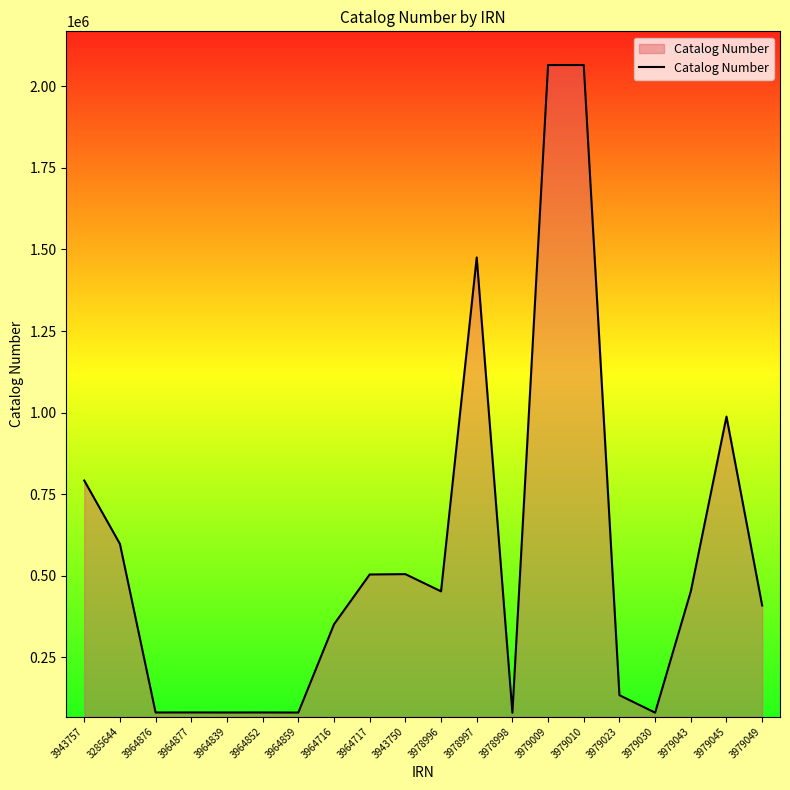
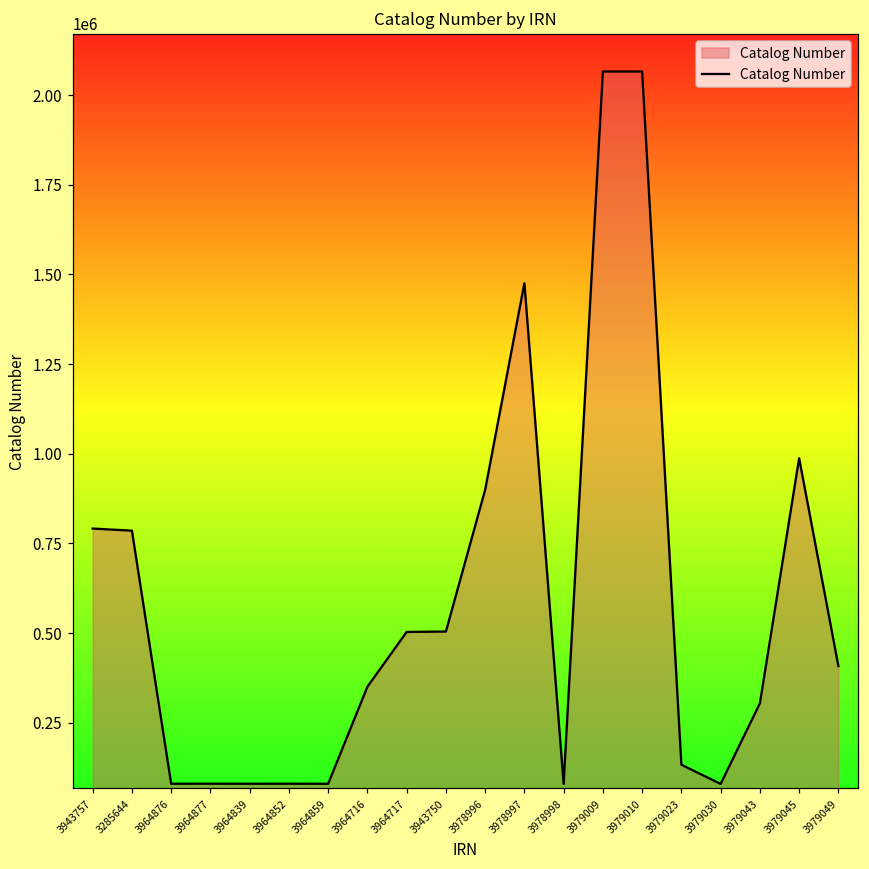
  {
    "3943757": 790000,
-   "3285644": 600000,
+   "3285644": 790000,
    "3964876": 80000,
    "3964877": 80000,
    "3964839": 80000,
    "3964852": 80000,
    "3964859": 80000,
    "3964716": 350000,
    "3964717": 500000,
    "3943750": 500000,
-   "3978996": 450000,
+   "3978996": 900000,
    "3978997": 1480000,
    "3978998": 80000,
    "3979009": 2070000,
    "3979010": 2070000,
    "3979023": 130000,
    "3979030": 80000,
-   "3979043": 450000,
+   "3979043": 300000,
    "3979045": 990000,
    "3979049": 410000
  }
